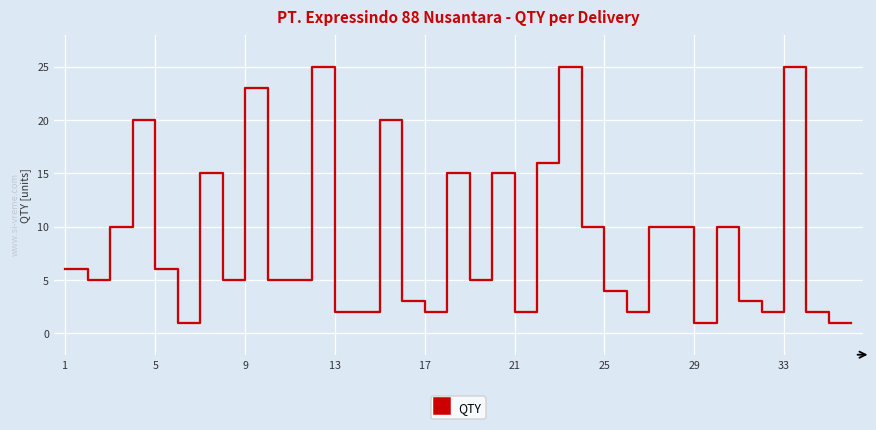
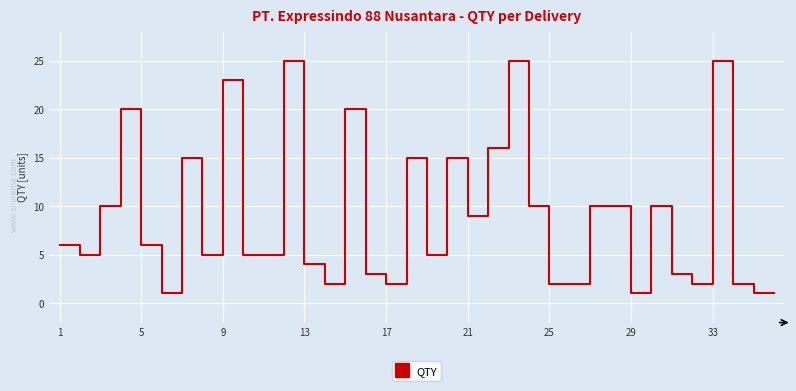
  {
    "1": 6,
    "5": 6,
    "9": 23,
-   "13": 2,
+   "13": 4,
    "17": 2,
-   "21": 2,
-   "25": 4,
+   "21": 9,
+   "25": 2,
    "29": 1,
    "33": 25
  }
